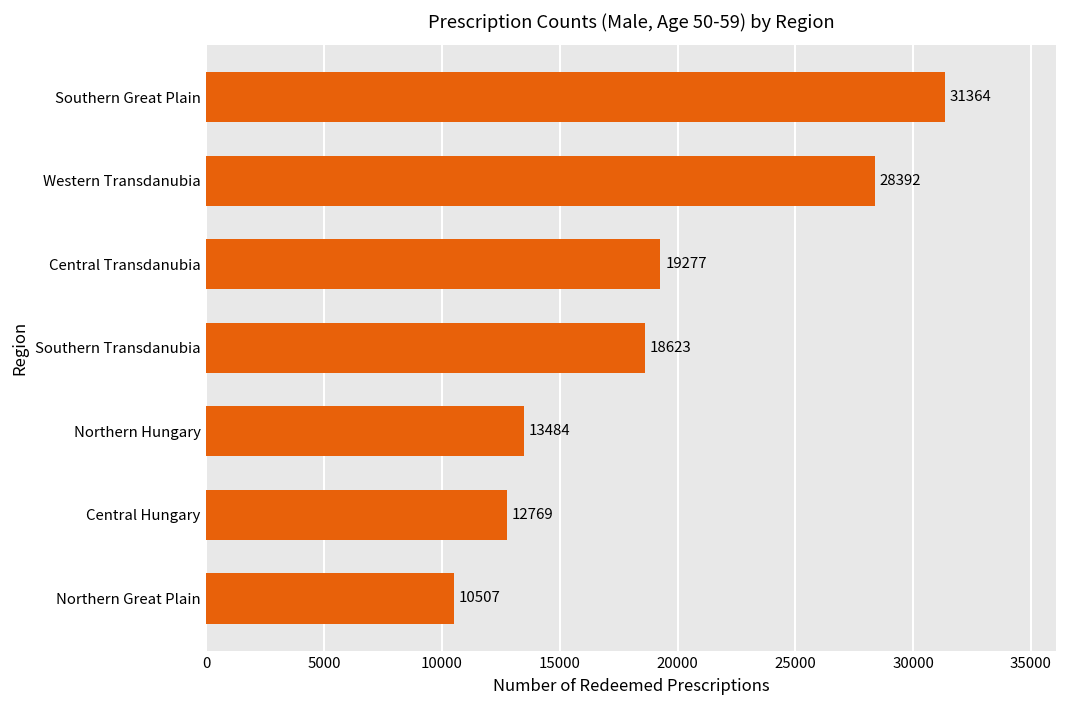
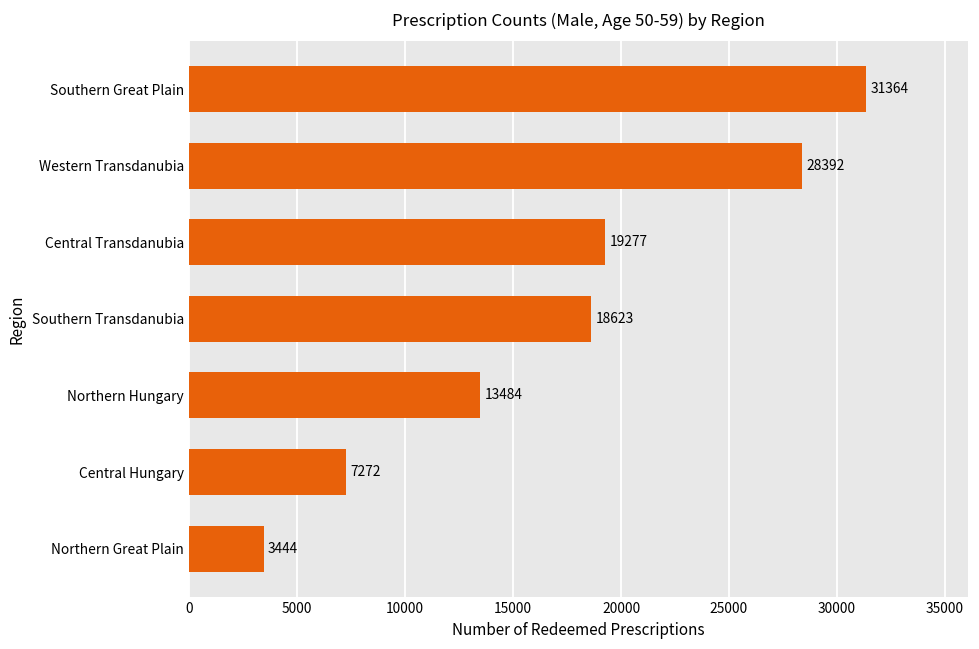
  {
    "Southern Great Plain": 31364,
    "Western Transdanubia": 28392,
    "Central Transdanubia": 19277,
    "Southern Transdanubia": 18623,
    "Northern Hungary": 13484,
-   "Central Hungary": 12769,
-   "Northern Great Plain": 10507
+   "Central Hungary": 7272,
+   "Northern Great Plain": 3444
  }
